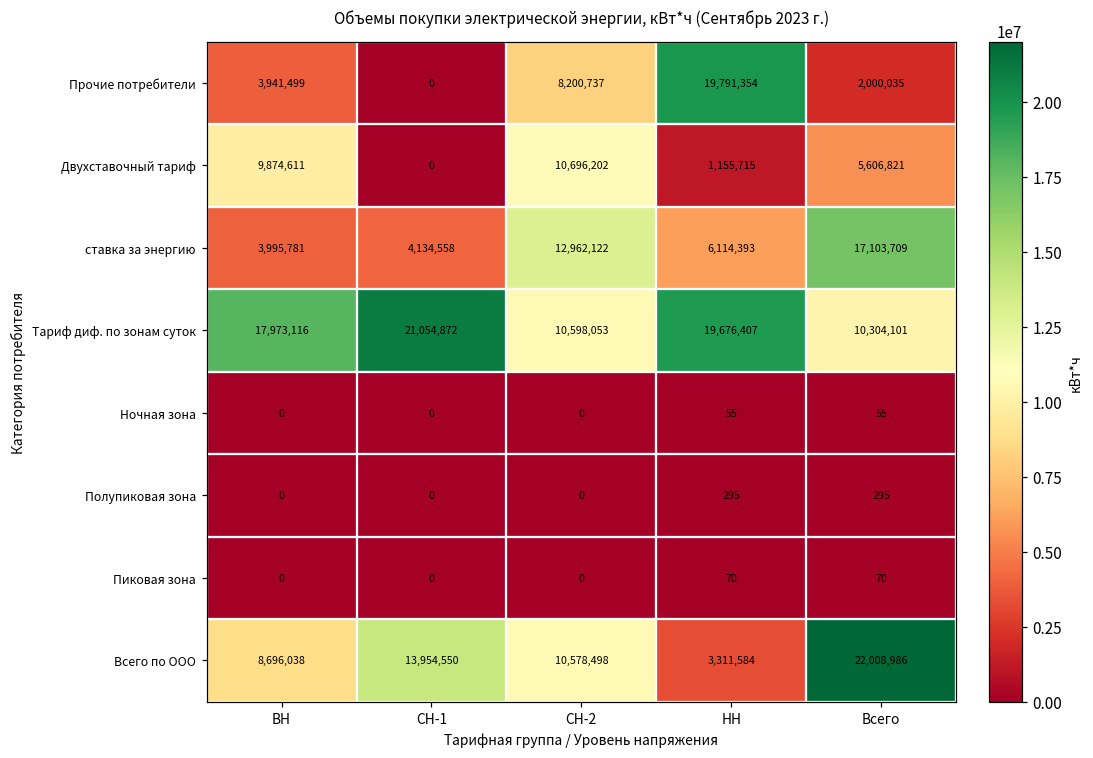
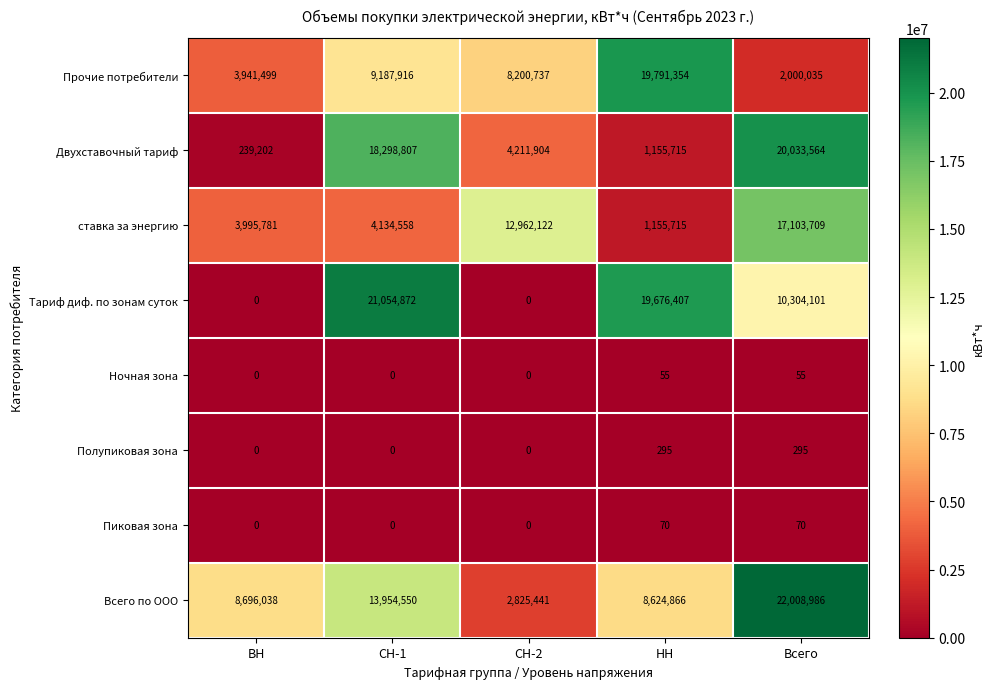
  {
    "Прочие потребители": {
      "ВН": "3,941,499",
-     "СН-1": "0",
+     "СН-1": "9,187,916",
      "СН-2": "8,200,737",
      "НН": "19,791,354",
      "Всего": "2,000,035"
    },
    "Двухставочный тариф": {
-     "ВН": "9,874,611",
-     "СН-1": "0",
-     "СН-2": "10,696,202",
+     "ВН": "239,202",
+     "СН-1": "18,298,807",
+     "СН-2": "4,211,904",
      "НН": "1,155,715",
-     "Всего": "5,606,821"
+     "Всего": "20,033,564"
    },
    "ставка за энергию": {
      "ВН": "3,995,781",
      "СН-1": "4,134,558",
      "СН-2": "12,962,122",
-     "НН": "6,114,393",
+     "НН": "1,155,715",
      "Всего": "17,103,709"
    },
    "Тариф диф. по зонам суток": {
-     "ВН": "17,973,116",
+     "ВН": "0",
      "СН-1": "21,054,872",
-     "СН-2": "10,598,053",
+     "СН-2": "0",
      "НН": "19,676,407",
      "Всего": "10,304,101"
    },
    "Ночная зона": {
      "ВН": "0",
      "СН-1": "0",
      "СН-2": "0",
      "НН": "55",
      "Всего": "55"
    },
    "Полупиковая зона": {
      "ВН": "0",
      "СН-1": "0",
      "СН-2": "0",
      "НН": "295",
      "Всего": "295"
    },
    "Пиковая зона": {
      "ВН": "0",
      "СН-1": "0",
      "СН-2": "0",
      "НН": "70",
      "Всего": "70"
    },
    "Всего по ООО": {
      "ВН": "8,696,038",
      "СН-1": "13,954,550",
-     "СН-2": "10,578,498",
-     "НН": "3,311,584",
+     "СН-2": "2,825,441",
+     "НН": "8,624,866",
      "Всего": "22,008,986"
    }
  }
